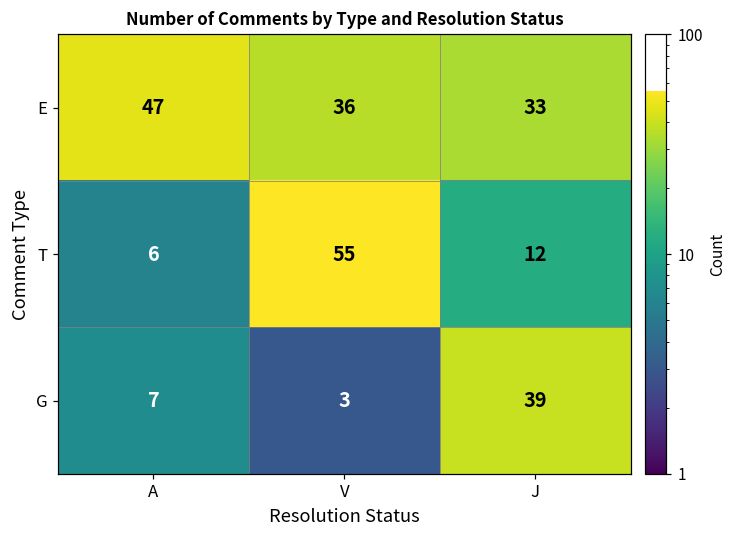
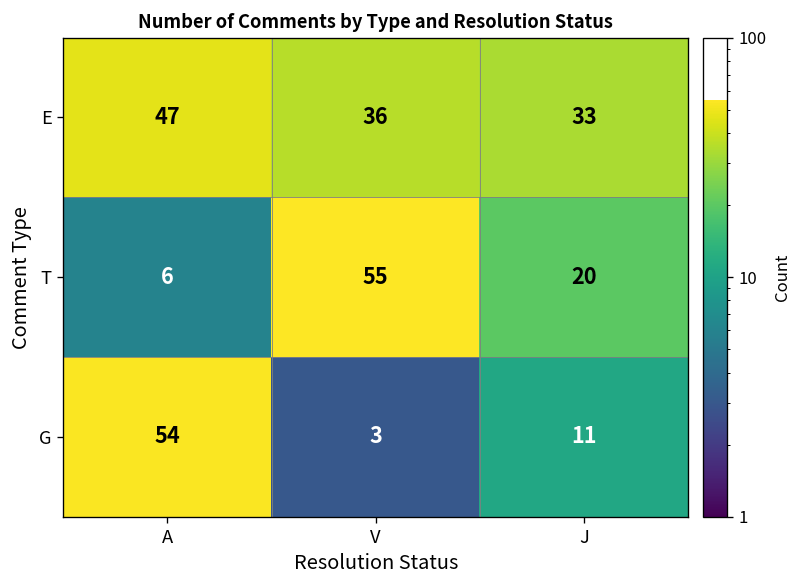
  {
    "E": {
      "A": 47,
      "V": 36,
      "J": 33
    },
    "T": {
      "A": 6,
      "V": 55,
-     "J": 12
+     "J": 20
    },
    "G": {
-     "A": 7,
+     "A": 54,
      "V": 3,
-     "J": 39
+     "J": 11
    }
  }
